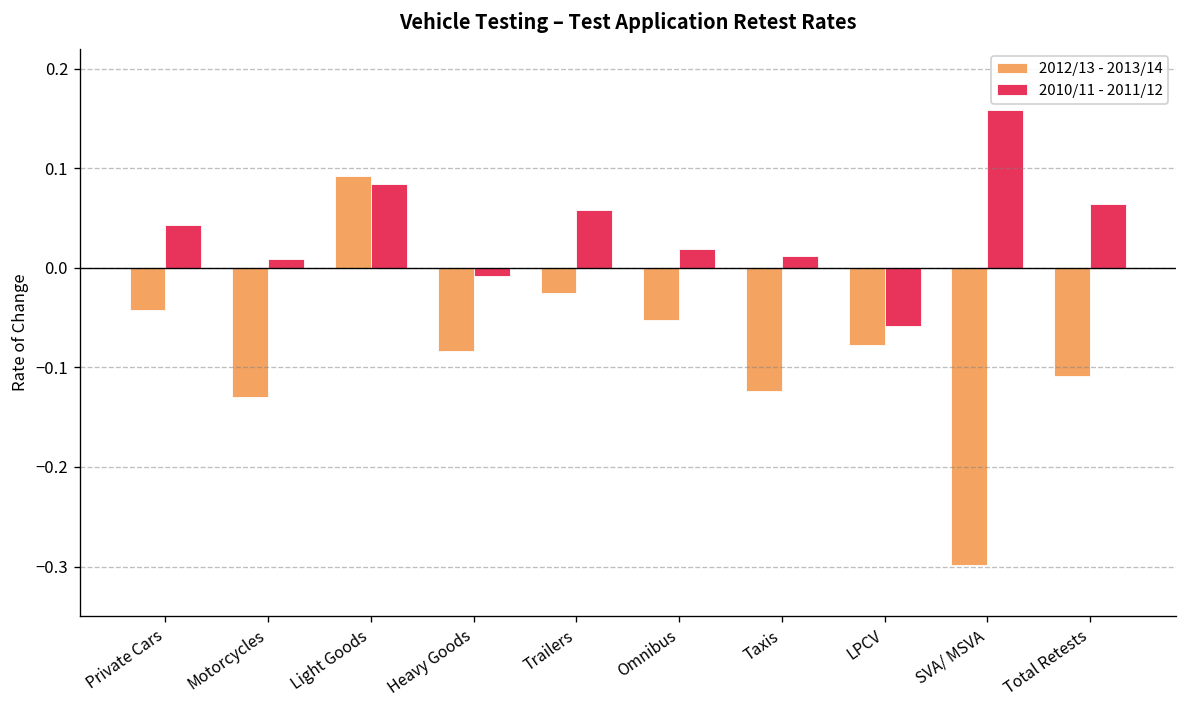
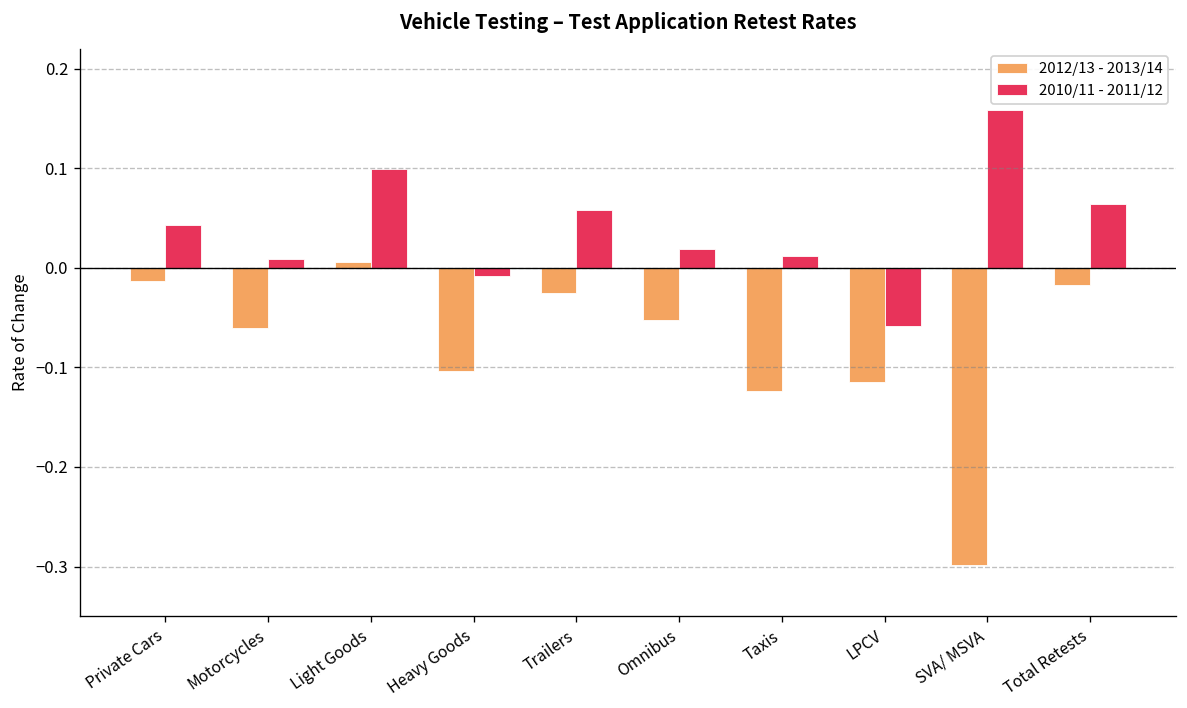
  {
    "2012/13 - 2013/14": {
-     "Private Cars": -0.04,
-     "Motorcycles": -0.13,
-     "Light Goods": 0.09,
-     "Heavy Goods": -0.08,
+     "Private Cars": -0.01,
+     "Motorcycles": -0.06,
+     "Light Goods": 0.01,
+     "Heavy Goods": -0.10,
      "Trailers": -0.03,
      "Omnibus": -0.05,
      "Taxis": -0.12,
-     "LPCV": -0.08,
+     "LPCV": -0.12,
      "SVA/ MSVA": -0.30,
-     "Total Retests": -0.11
+     "Total Retests": -0.02
    },
    "2010/11 - 2011/12": {
      "Private Cars": 0.04,
      "Motorcycles": 0.01,
-     "Light Goods": 0.08,
+     "Light Goods": 0.10,
      "Heavy Goods": -0.01,
      "Trailers": 0.06,
      "Omnibus": 0.02,
      "Taxis": 0.01,
      "LPCV": -0.06,
      "SVA/ MSVA": 0.16,
      "Total Retests": 0.06
    }
  }
